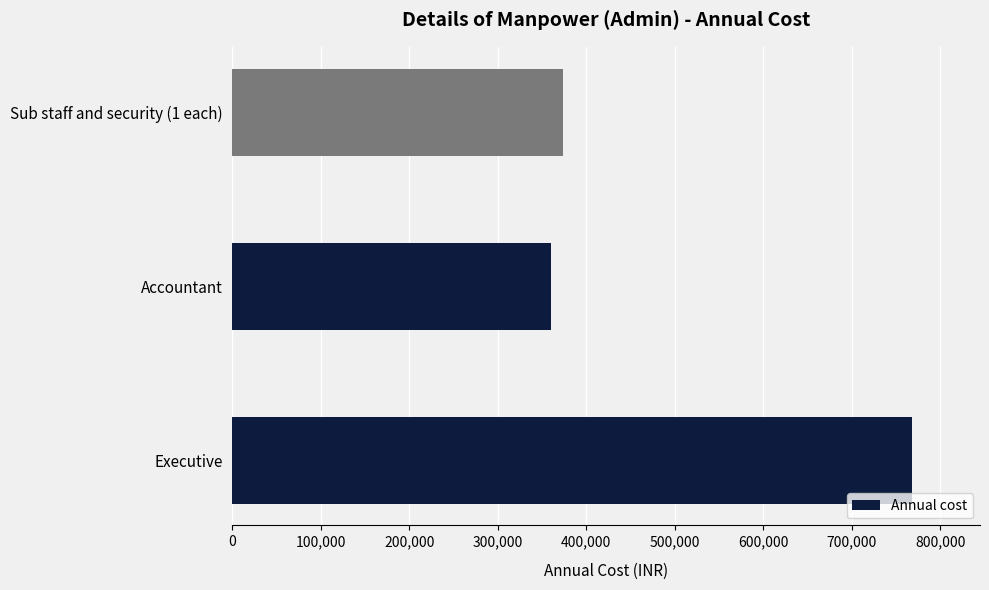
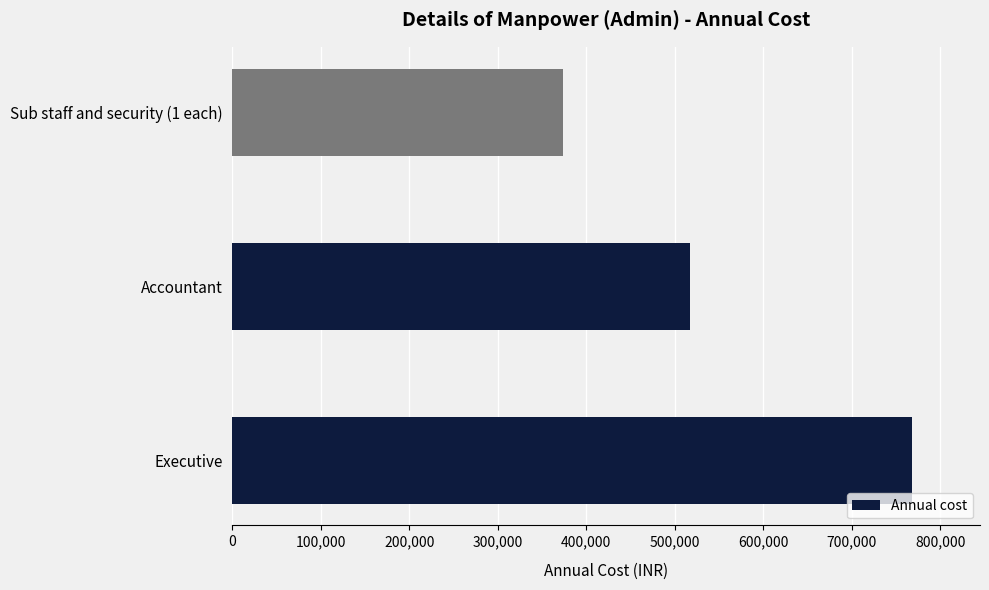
  {
    "Sub staff and security (1 each)": "370,000",
-   "Accountant": "360,000",
+   "Accountant": "520,000",
    "Executive": "770,000"
  }
